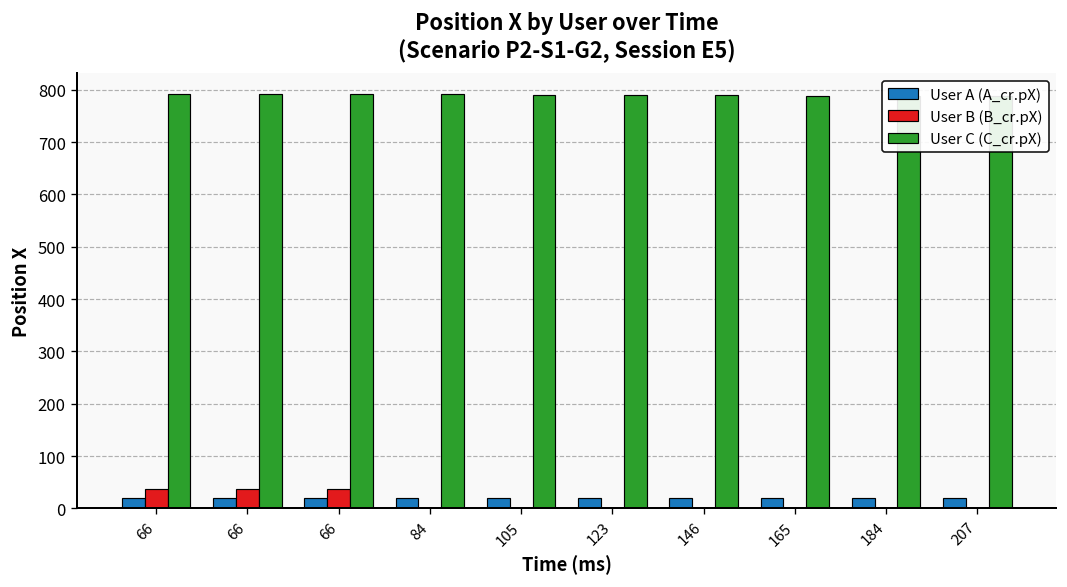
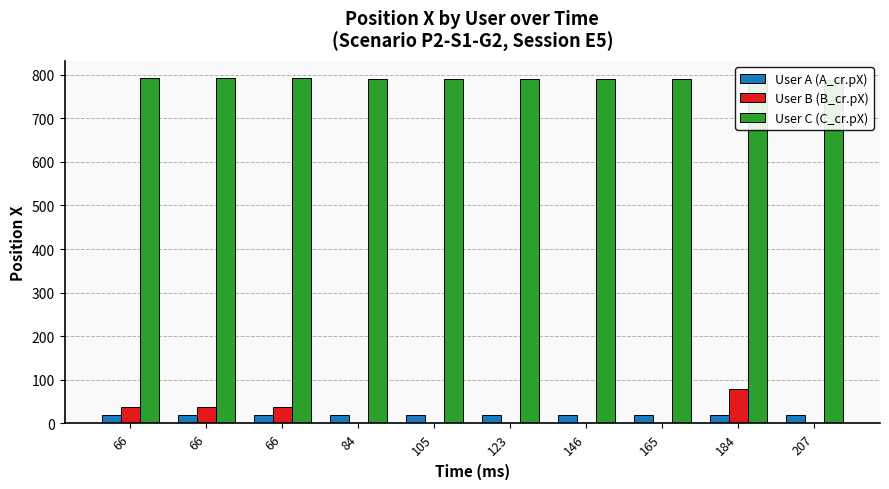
  {
    "User A (A_cr.pX)": {
      "84": 20,
      "105": 20,
      "123": 20,
      "146": 20,
      "165": 20,
      "184": 20,
      "207": 20
    },
    "User B (B_cr.pX)": {
      "84": 0,
      "105": 0,
      "123": 0,
      "146": 0,
      "165": 0,
-     "184": 0,
+     "184": 80,
      "207": 0
    },
    "User C (C_cr.pX)": {
      "84": 790,
      "105": 790,
      "123": 790,
      "146": 790,
      "165": 790
    }
  }
